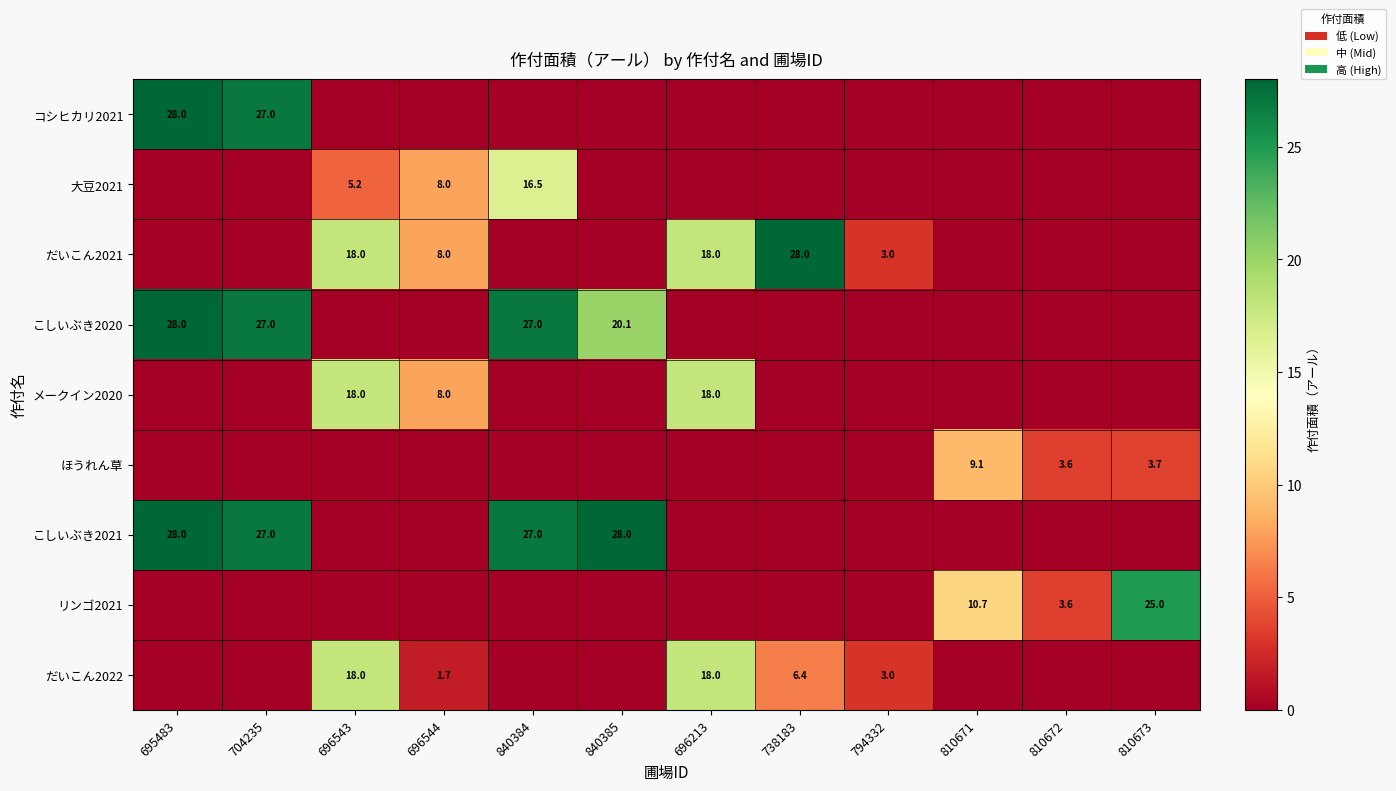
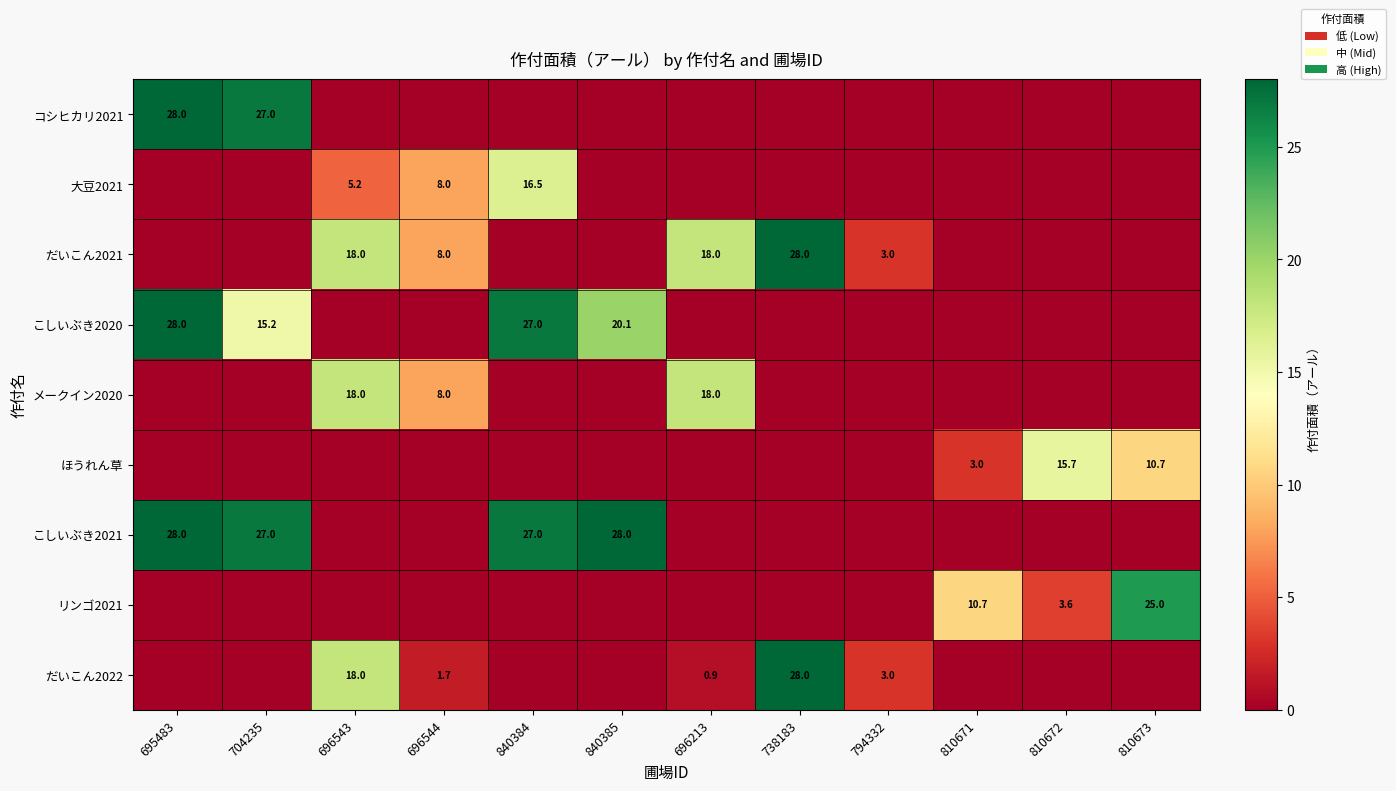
  {
    "コシヒカリ2021": {
      "695483": 28.0,
      "704235": 27.0
    },
    "大豆2021": {
      "696543": 5.2,
      "696544": 8.0,
      "840384": 16.5
    },
    "だいこん2021": {
      "696543": 18.0,
      "696544": 8.0,
      "696213": 18.0,
      "738183": 28.0,
      "794332": 3.0
    },
    "こしいぶき2020": {
      "695483": 28.0,
-     "704235": 27.0,
+     "704235": 15.2,
      "840384": 27.0,
      "840385": 20.1
    },
    "メークイン2020": {
      "696543": 18.0,
      "696544": 8.0,
      "696213": 18.0
    },
    "ほうれん草": {
-     "810671": 9.1,
-     "810672": 3.6,
-     "810673": 3.7
+     "810671": 3.0,
+     "810672": 15.7,
+     "810673": 10.7
    },
    "こしいぶき2021": {
      "695483": 28.0,
      "704235": 27.0,
      "840384": 27.0,
      "840385": 28.0
    },
    "リンゴ2021": {
      "810671": 10.7,
      "810672": 3.6,
      "810673": 25.0
    },
    "だいこん2022": {
      "696543": 18.0,
      "696544": 1.7,
-     "696213": 18.0,
-     "738183": 6.4,
+     "696213": 0.9,
+     "738183": 28.0,
      "794332": 3.0
    }
  }
